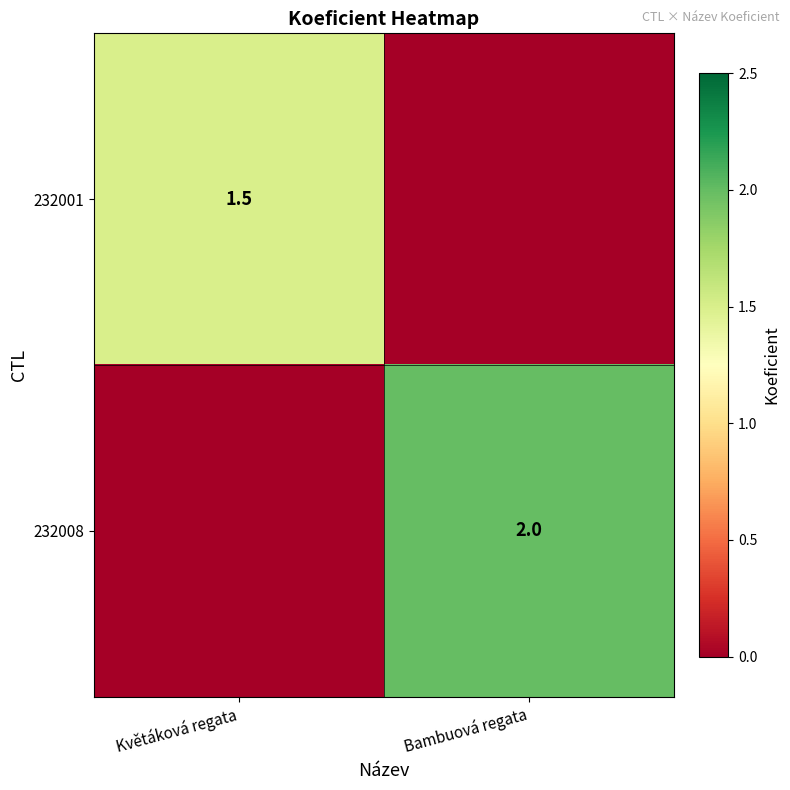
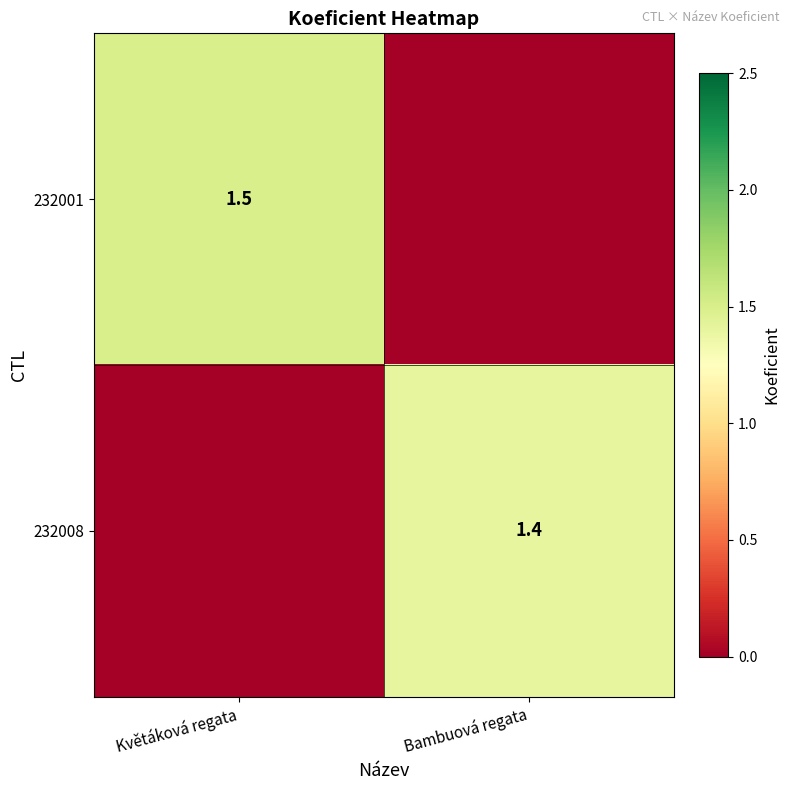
  {
    "232001": {
      "Květáková regata": 1.5
    },
    "232008": {
-     "Bambuová regata": 2.0
+     "Bambuová regata": 1.4
    }
  }
